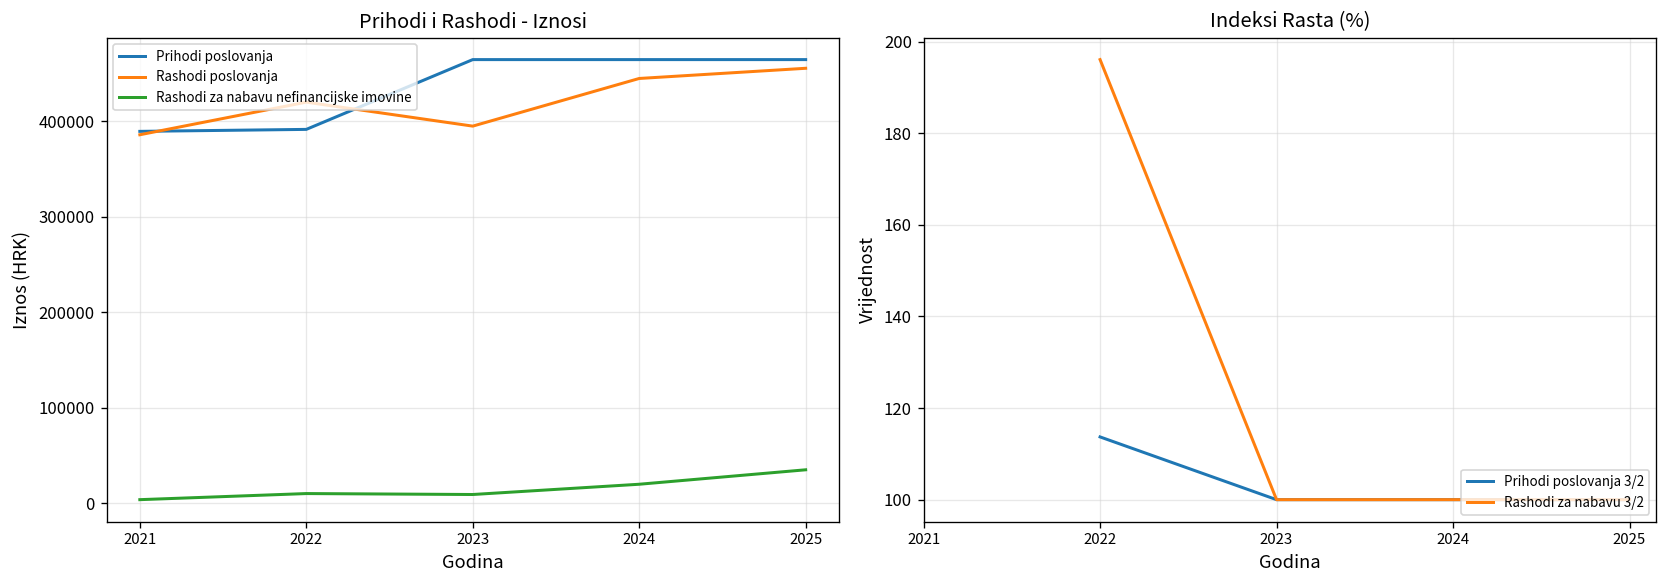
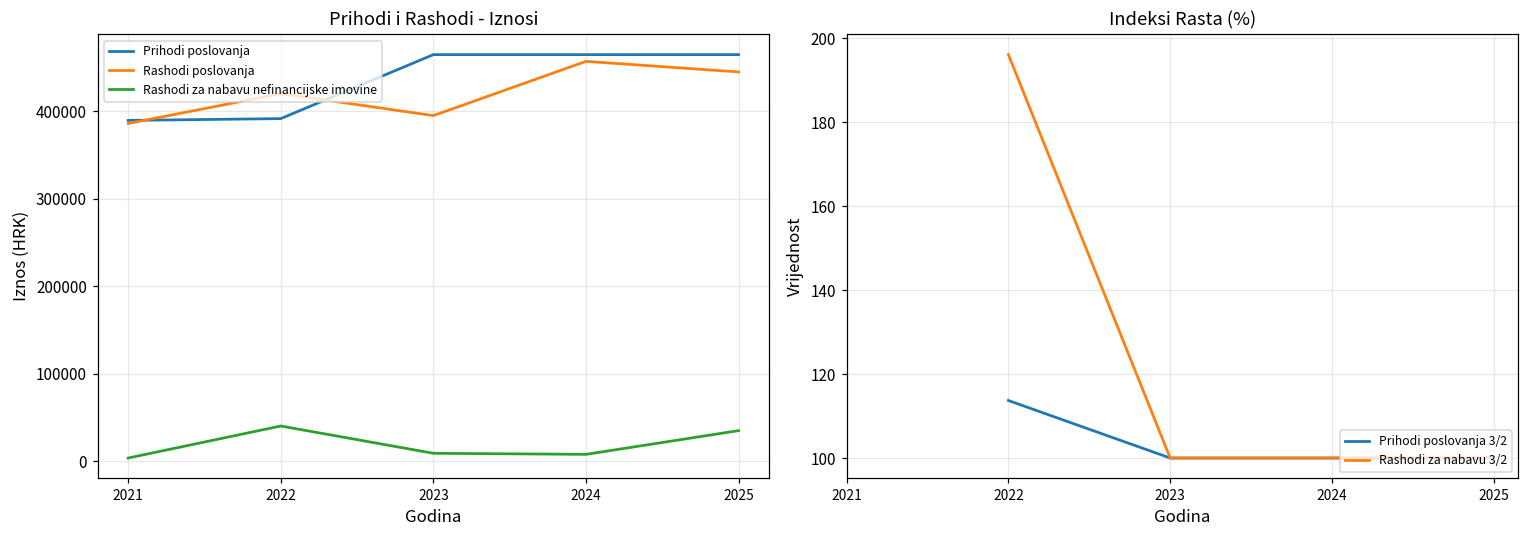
  {
    "Prihodi i Rashodi - Iznosi": {
      "Prihodi poslovanja": {
        "2021": 390000,
        "2022": 390000,
        "2023": 460000,
        "2024": 460000,
        "2025": 460000
      },
      "Rashodi poslovanja": {
        "2021": 390000,
        "2023": 390000,
-       "2024": 440000,
-       "2025": 460000
+       "2024": 460000,
+       "2025": 440000
      },
      "Rashodi za nabavu nefinancijske imovine": {
        "2021": 0,
-       "2022": 10000,
+       "2022": 40000,
        "2023": 10000,
-       "2024": 20000,
+       "2024": 10000,
        "2025": 40000
      }
    },
    "Indeksi Rasta (%)": {
      "Prihodi poslovanja 3/2": {
        "2022": 114
      },
      "Rashodi za nabavu 3/2": {
        "2022": 196
      }
    }
  }
